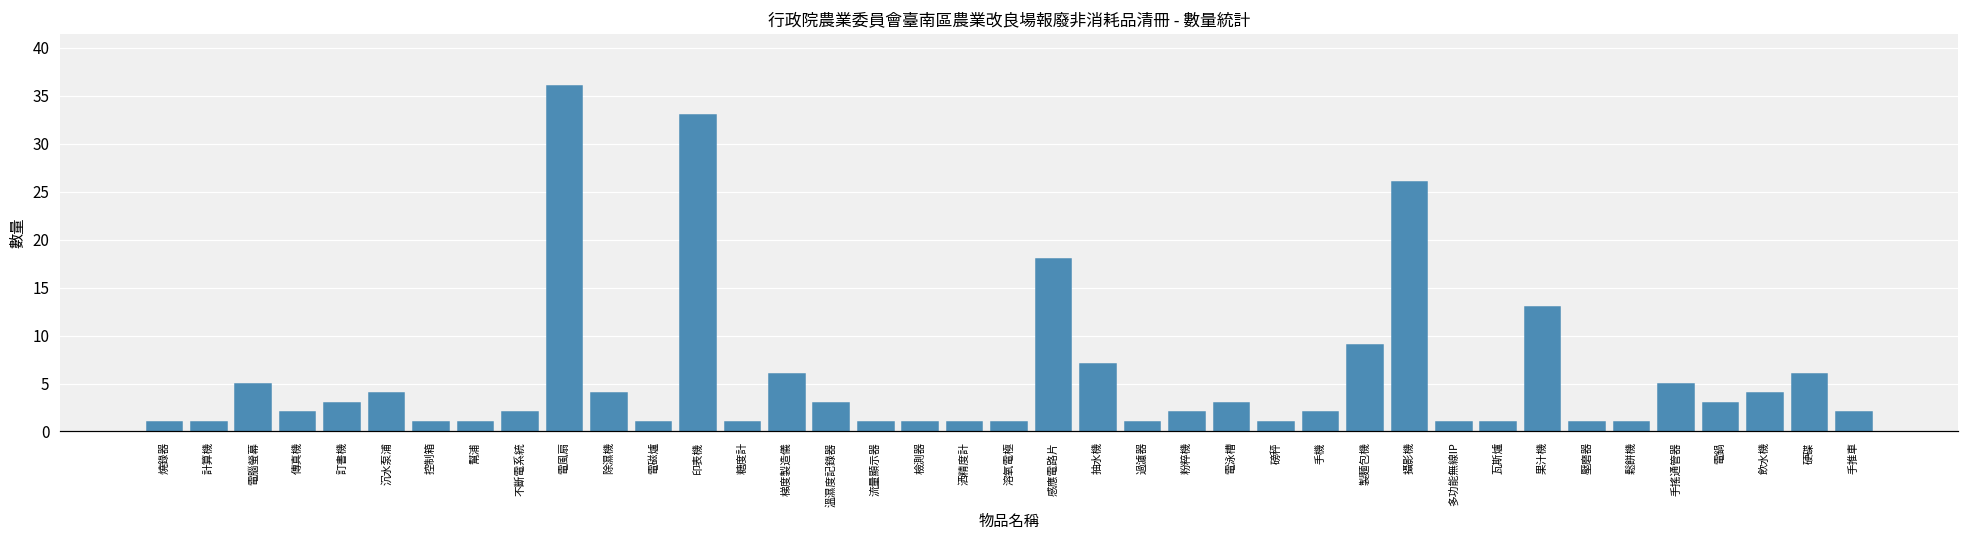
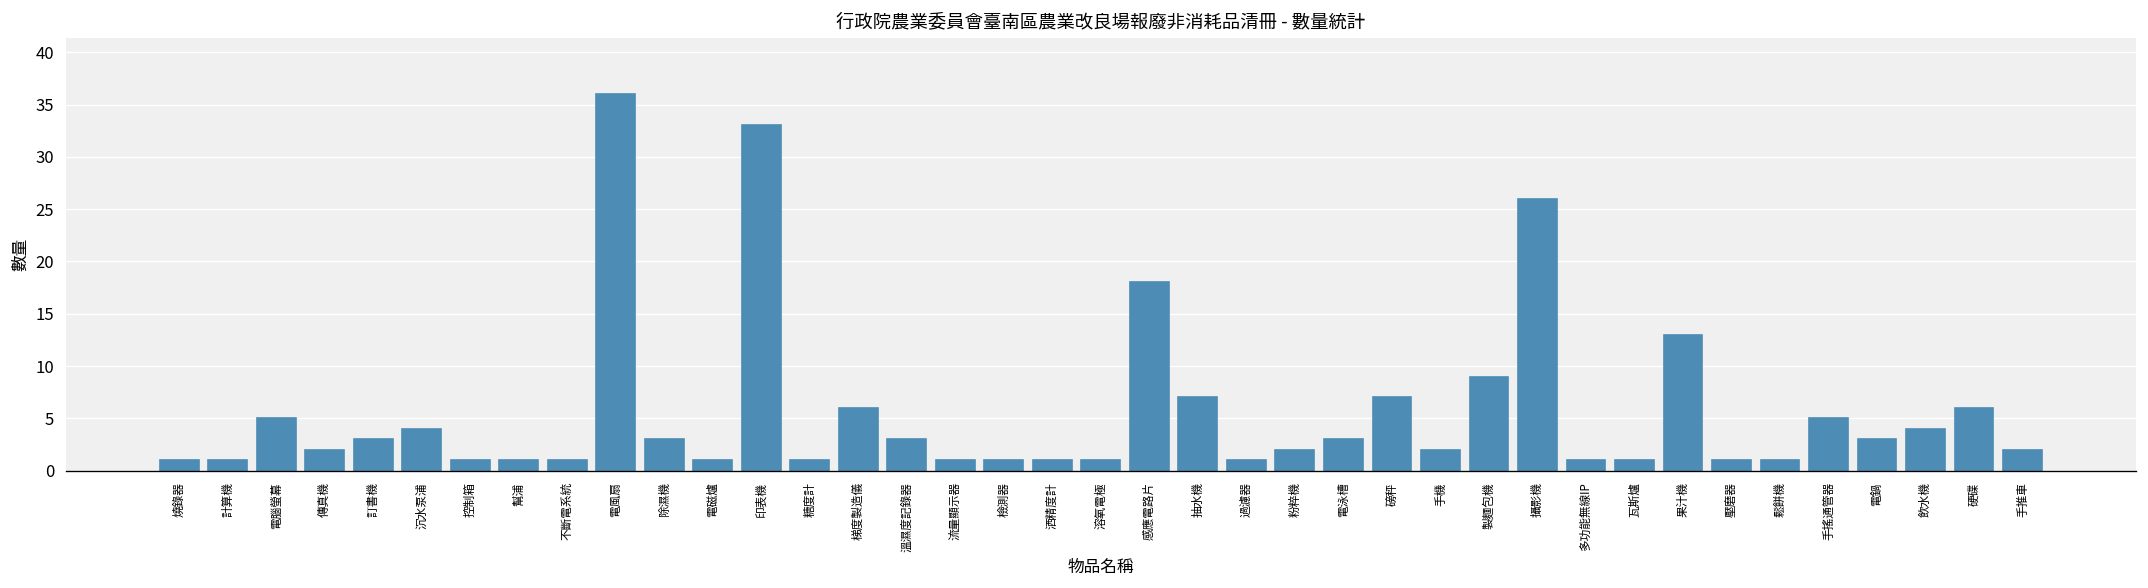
  {
    "燒錄器": 1,
    "計算機": 1,
    "電腦螢幕": 5,
    "傳真機": 2,
    "訂書機": 3,
    "沉水泵浦": 4,
    "控制箱": 1,
    "幫浦": 1,
-   "不斷電系統": 2,
+   "不斷電系統": 1,
    "電風扇": 36,
-   "除濕機": 4,
+   "除濕機": 3,
    "電磁爐": 1,
    "印表機": 33,
    "糖度計": 1,
    "梯度製造儀": 6,
    "溫濕度記錄器": 3,
    "流量顯示器": 1,
    "檢測器": 1,
    "洒精度計": 1,
    "溶氧電極": 1,
    "感應電路片": 18,
    "抽水機": 7,
    "過濾器": 1,
    "粉粹機": 2,
    "電泳槽": 3,
-   "磅秤": 1,
+   "磅秤": 7,
    "手機": 2,
    "製麵包機": 9,
    "攝影機": 26,
    "多功能無線IP": 1,
    "瓦斯爐": 1,
    "果汁機": 13,
    "壓磨器": 1,
    "鬆餅機": 1,
    "手搖通管器": 5,
    "電鍋": 3,
    "飲水機": 4,
    "硬碟": 6,
    "手推車": 2
  }
